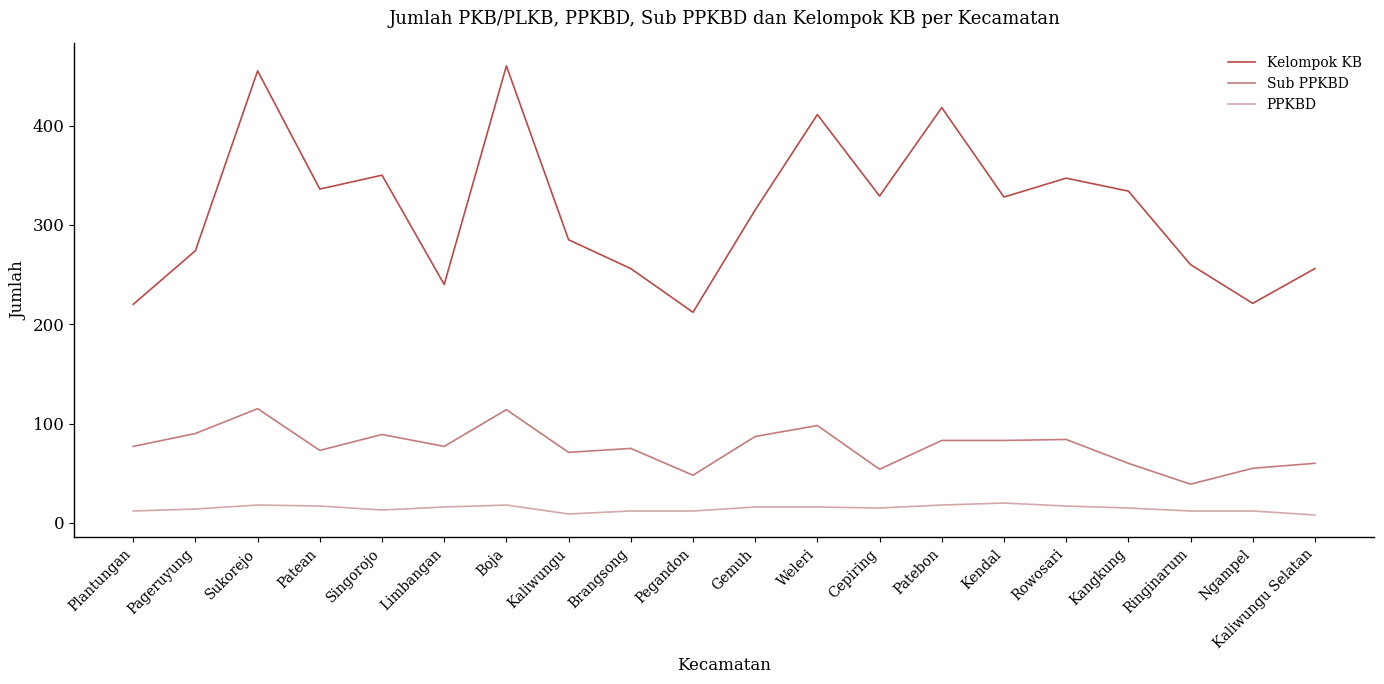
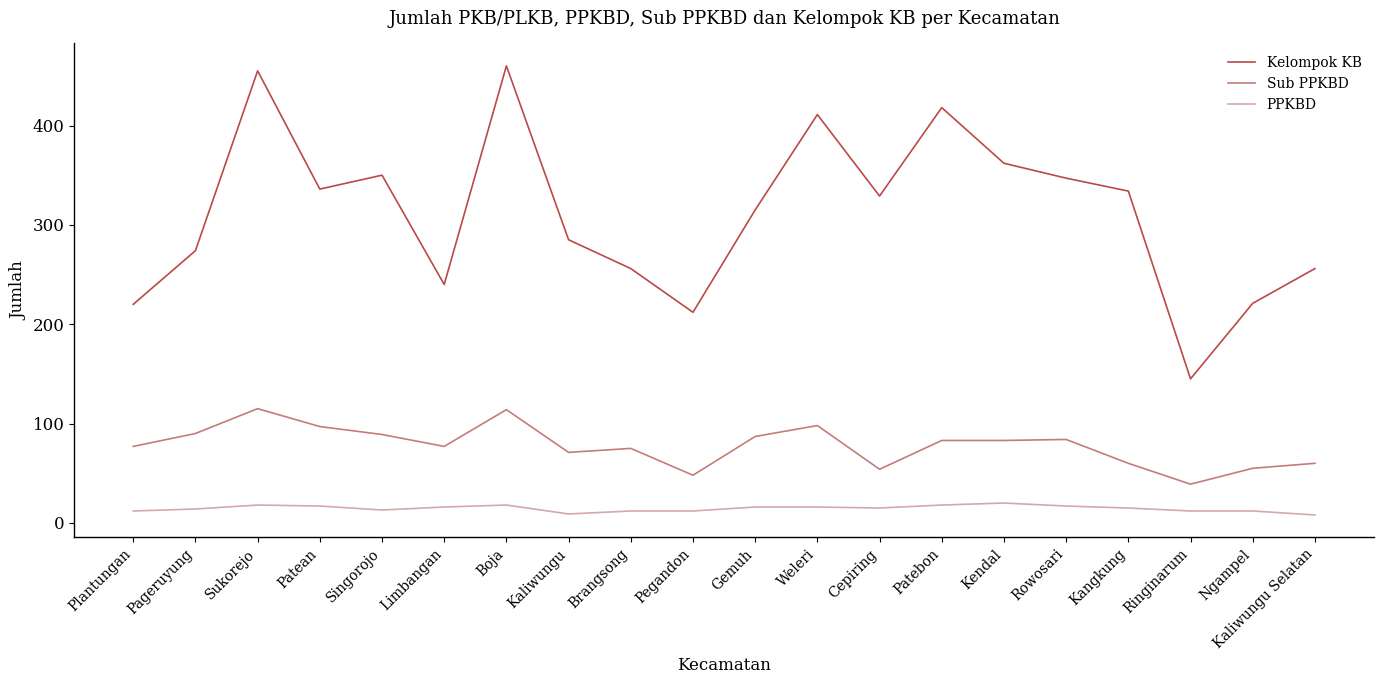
  {
    "Kelompok KB": {
      "Plantungan": 220,
      "Pageruyung": 270,
      "Sukorejo": 460,
      "Patean": 340,
      "Singorojo": 350,
      "Limbangan": 240,
      "Boja": 460,
      "Kaliwungu": 290,
      "Brangsong": 260,
      "Pegandon": 210,
      "Gemuh": 320,
      "Weleri": 410,
      "Cepiring": 330,
      "Patebon": 420,
-     "Kendal": 330,
+     "Kendal": 360,
      "Rowosari": 350,
      "Kangkung": 330,
-     "Ringinarum": 260,
+     "Ringinarum": 150,
      "Ngampel": 220,
      "Kaliwungu Selatan": 260
    },
    "Sub PPKBD": {
      "Plantungan": 80,
      "Pageruyung": 90,
      "Sukorejo": 120,
-     "Patean": 70,
+     "Patean": 100,
      "Singorojo": 90,
      "Limbangan": 80,
      "Boja": 110,
      "Kaliwungu": 70,
      "Brangsong": 80,
      "Pegandon": 50,
      "Gemuh": 90,
      "Weleri": 100,
      "Cepiring": 50,
      "Patebon": 80,
      "Kendal": 80,
      "Rowosari": 80,
      "Kangkung": 60,
      "Ringinarum": 40,
      "Ngampel": 60,
      "Kaliwungu Selatan": 60
    },
    "PPKBD": {
      "Plantungan": 10,
      "Pageruyung": 10,
      "Sukorejo": 20,
      "Patean": 20,
      "Singorojo": 10,
      "Limbangan": 20,
      "Boja": 20,
      "Kaliwungu": 10,
      "Brangsong": 10,
      "Pegandon": 10,
      "Gemuh": 20,
      "Weleri": 20,
      "Cepiring": 20,
      "Patebon": 20,
      "Kendal": 20,
      "Rowosari": 20,
      "Kangkung": 20,
      "Ringinarum": 10,
      "Ngampel": 10,
      "Kaliwungu Selatan": 10
    }
  }
